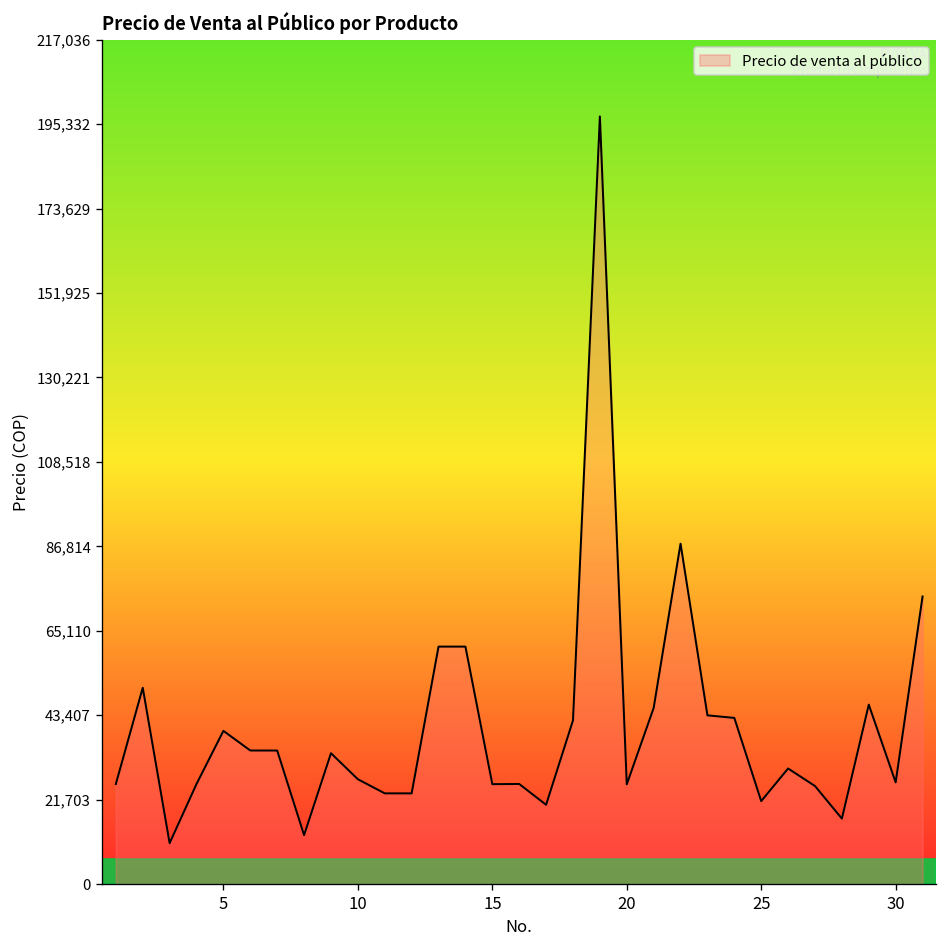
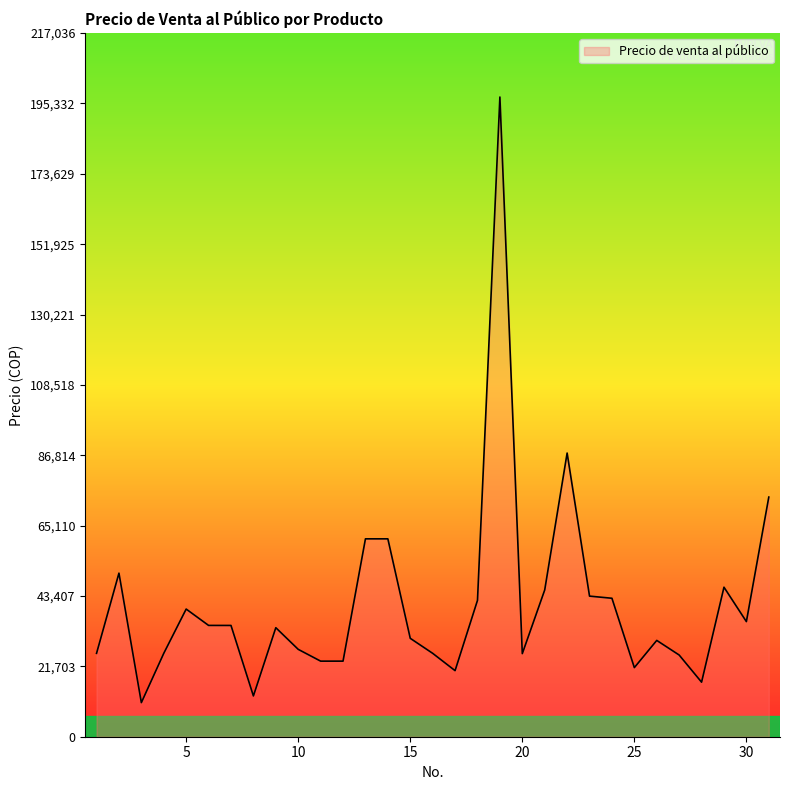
  {
    "5": "39,000",
    "10": "27,000",
-   "15": "26,000",
+   "15": "30,000",
    "20": "26,000",
    "25": "21,000",
-   "30": "26,000"
+   "30": "36,000"
  }
